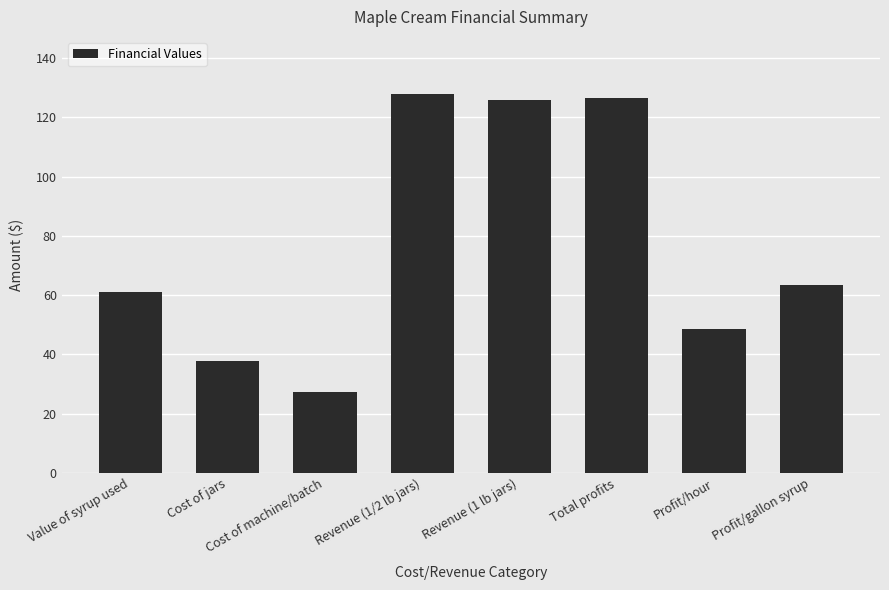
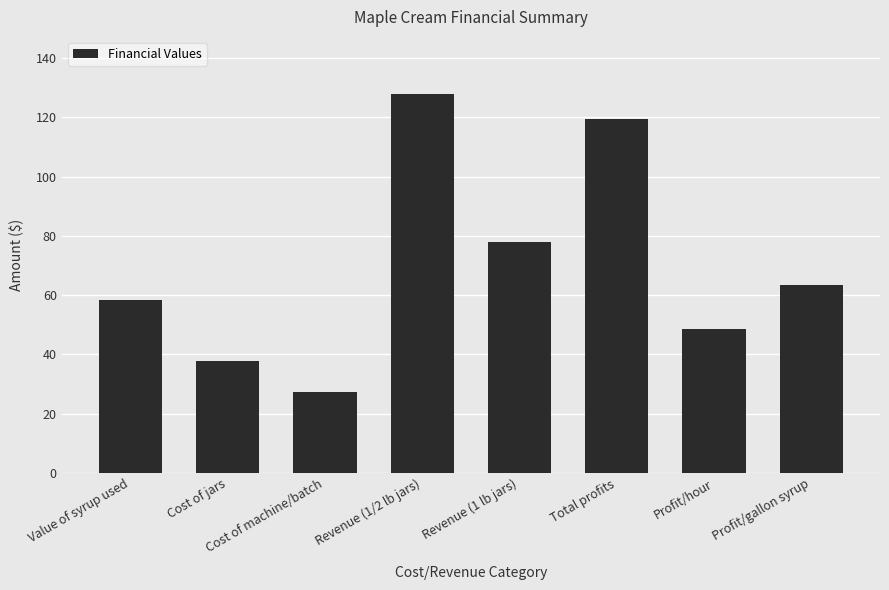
  {
-   "Value of syrup used": 61,
+   "Value of syrup used": 58,
    "Cost of jars": 38,
    "Cost of machine/batch": 27,
    "Revenue (1/2 lb jars)": 128,
-   "Revenue (1 lb jars)": 126,
-   "Total profits": 127,
+   "Revenue (1 lb jars)": 78,
+   "Total profits": 119,
    "Profit/hour": 49,
    "Profit/gallon syrup": 63
  }
